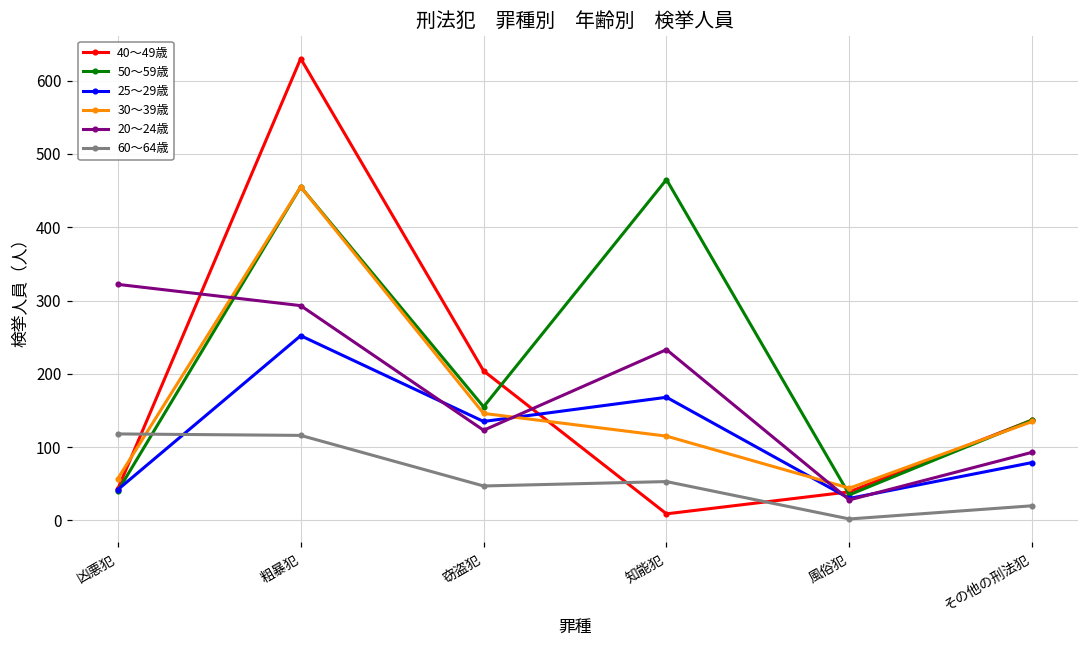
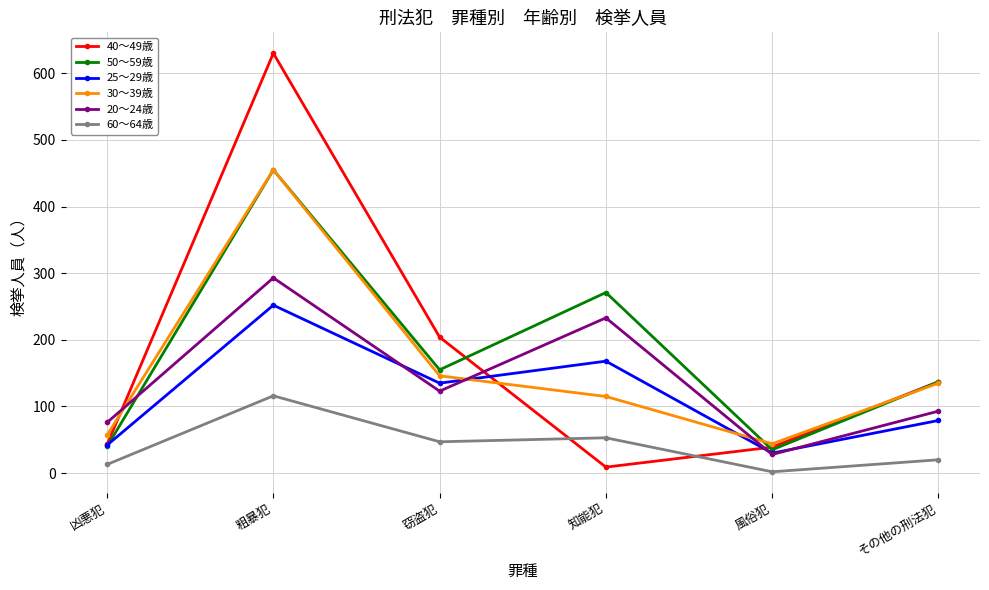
  {
    "40～49歳": {
      "粗暴犯": 630,
      "窃盗犯": 200,
      "知能犯": 10,
      "風俗犯": 40
    },
    "50～59歳": {
      "窃盗犯": 160,
-     "知能犯": 470,
+     "知能犯": 270,
      "風俗犯": 40
    },
    "25～29歳": {
      "粗暴犯": 250,
      "窃盗犯": 140,
      "知能犯": 170,
      "その他の刑法犯": 80
    },
    "30～39歳": {
      "凶悪犯": 60,
      "窃盗犯": 150,
      "知能犯": 120,
      "風俗犯": 40
    },
    "20～24歳": {
-     "凶悪犯": 320,
+     "凶悪犯": 80,
      "粗暴犯": 290,
      "窃盗犯": 120,
      "知能犯": 230,
      "その他の刑法犯": 90
    },
    "60～64歳": {
-     "凶悪犯": 120,
+     "凶悪犯": 10,
      "粗暴犯": 120,
      "窃盗犯": 50,
      "知能犯": 50,
      "風俗犯": 0,
      "その他の刑法犯": 20
    }
  }
